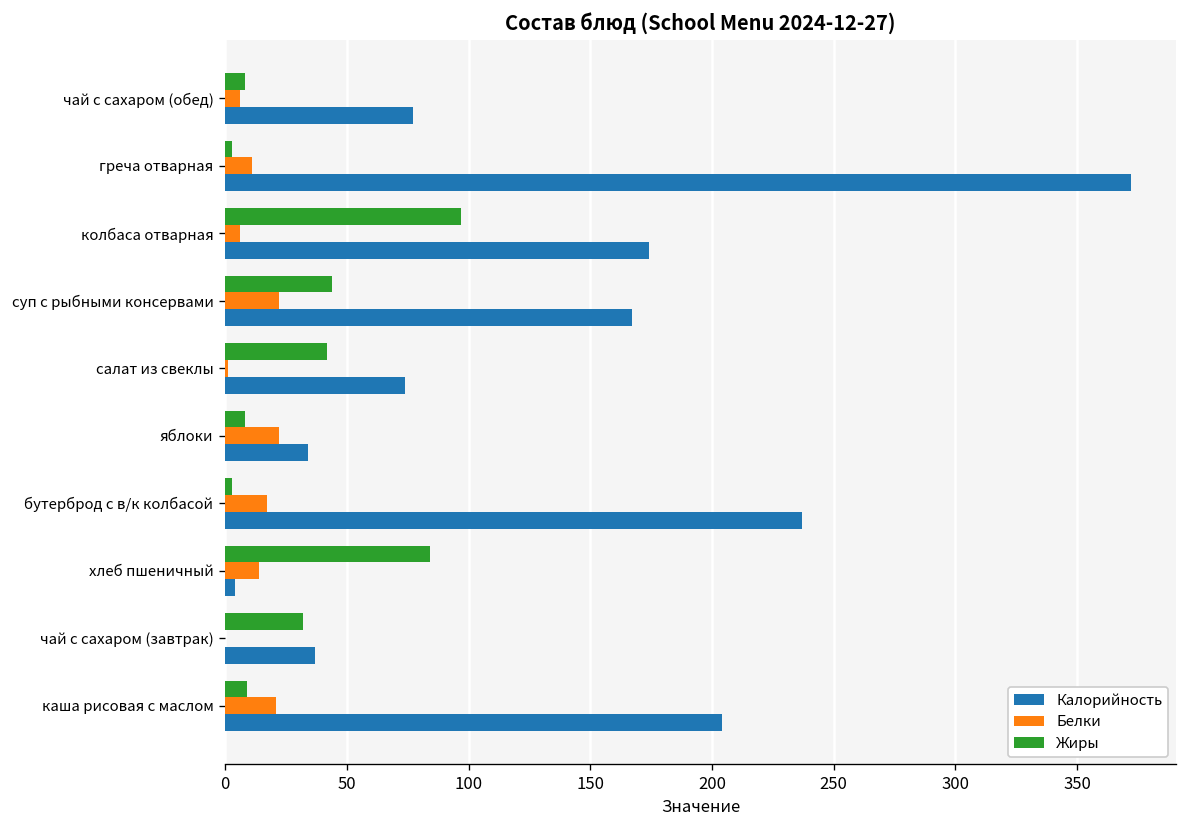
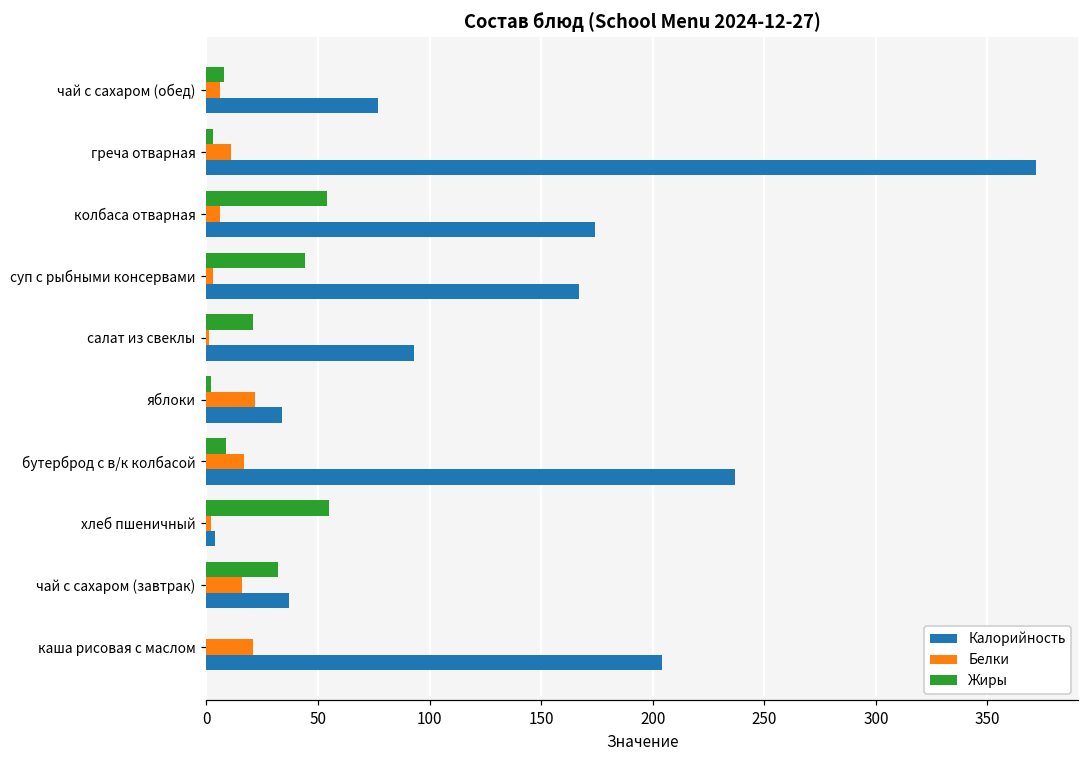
  {
    "Калорийность": {
      "чай с сахаром (обед)": 77,
      "греча отварная": 372,
      "колбаса отварная": 174,
      "суп с рыбными консервами": 167,
-     "салат из свеклы": 74,
+     "салат из свеклы": 93,
      "яблоки": 34,
      "бутерброд с в/к колбасой": 237,
      "хлеб пшеничный": 4,
      "чай с сахаром (завтрак)": 37,
      "каша рисовая с маслом": 204
    },
    "Белки": {
      "чай с сахаром (обед)": 6,
      "греча отварная": 11,
      "колбаса отварная": 6,
-     "суп с рыбными консервами": 22,
+     "суп с рыбными консервами": 3,
      "яблоки": 22,
      "бутерброд с в/к колбасой": 17,
-     "хлеб пшеничный": 14,
-     "чай с сахаром (завтрак)": 0,
+     "хлеб пшеничный": 2,
+     "чай с сахаром (завтрак)": 16,
      "каша рисовая с маслом": 21
    },
    "Жиры": {
      "чай с сахаром (обед)": 8,
      "греча отварная": 3,
-     "колбаса отварная": 97,
+     "колбаса отварная": 54,
      "суп с рыбными консервами": 44,
-     "салат из свеклы": 42,
-     "яблоки": 8,
-     "бутерброд с в/к колбасой": 3,
-     "хлеб пшеничный": 84,
+     "салат из свеклы": 21,
+     "яблоки": 2,
+     "бутерброд с в/к колбасой": 9,
+     "хлеб пшеничный": 55,
      "чай с сахаром (завтрак)": 32,
-     "каша рисовая с маслом": 9
+     "каша рисовая с маслом": 0
    }
  }
